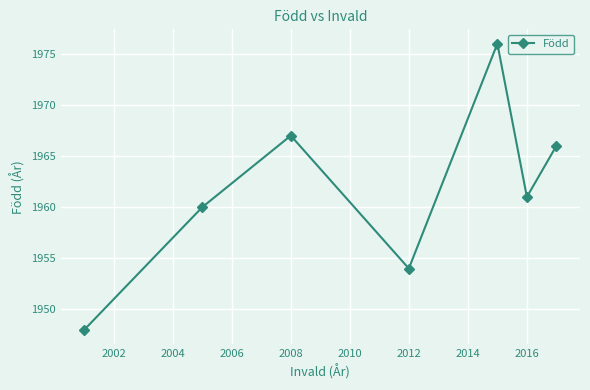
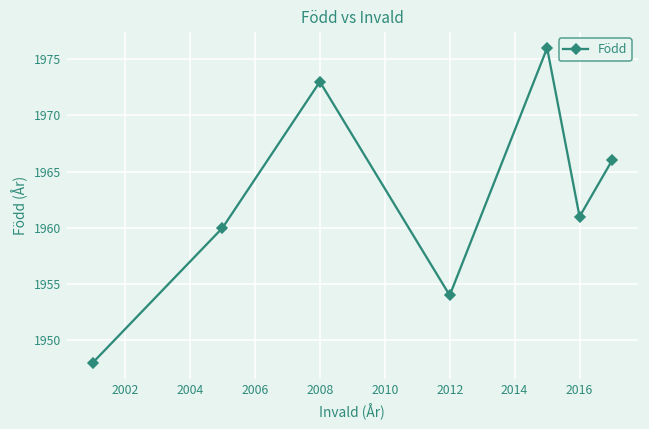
  {
-   "2008": 1967,
+   "2008": 1973,
    "2012": 1954,
    "2016": 1961
  }
